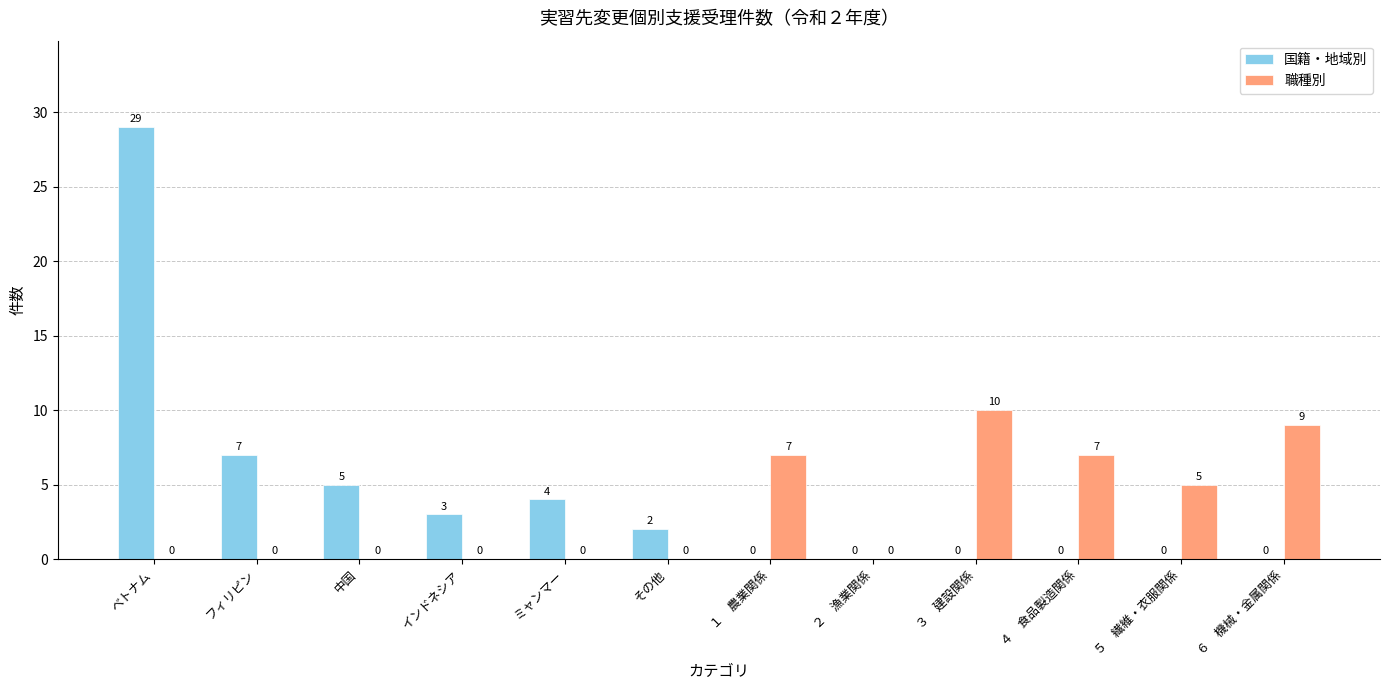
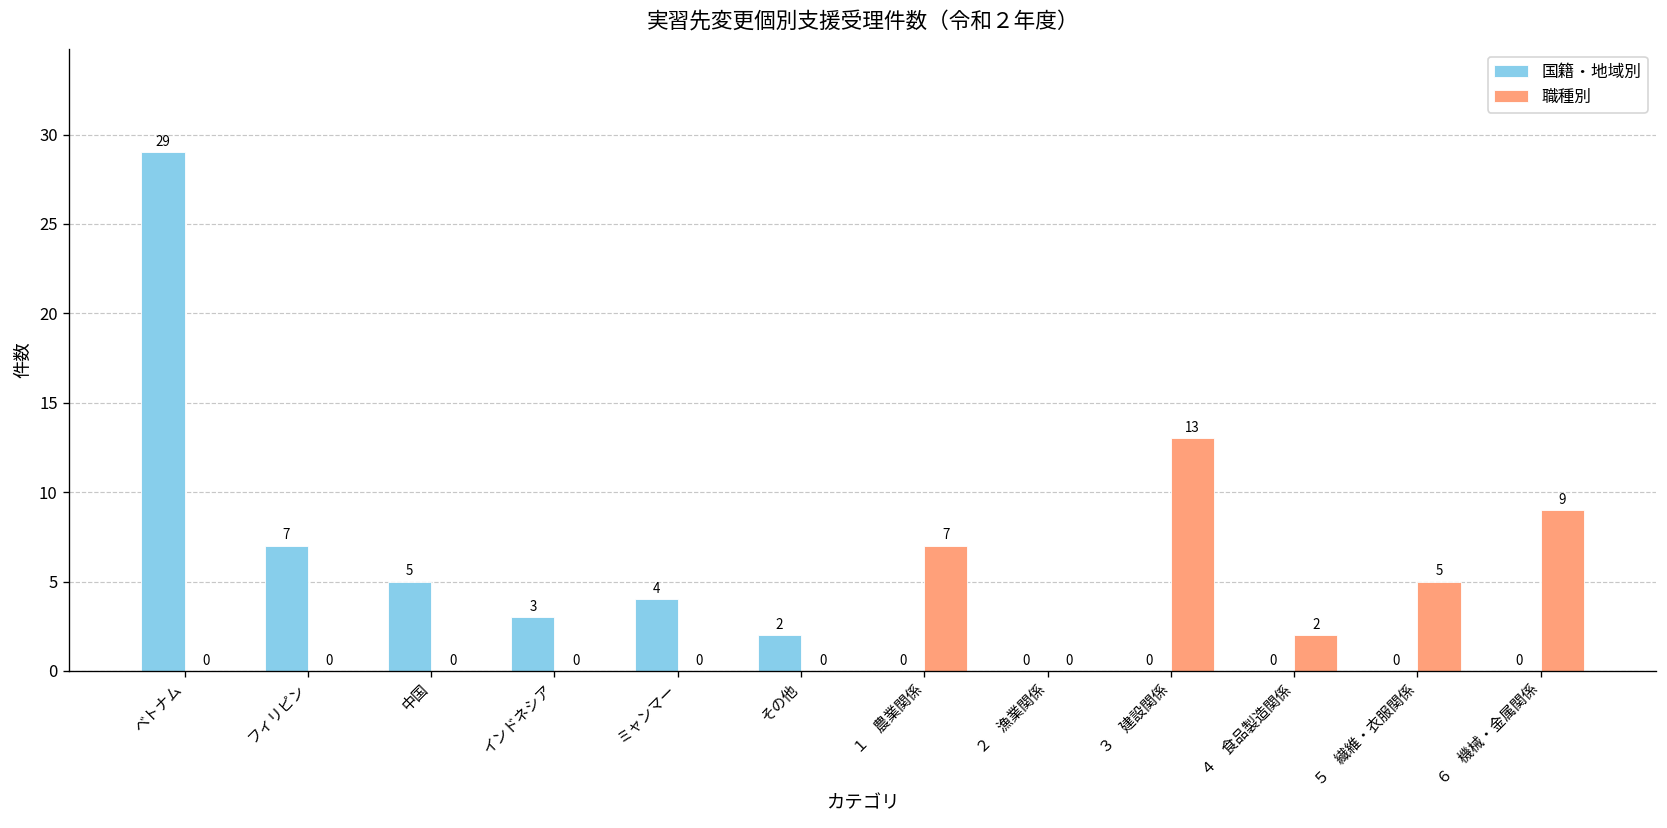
  {
    "国籍・地域別": {
      "ベトナム": 29,
      "フィリピン": 7,
      "中国": 5,
      "インドネシア": 3,
      "ミャンマー": 4,
      "その他": 2,
      "１ 農業関係": 0,
      "２ 漁業関係": 0,
      "３ 建設関係": 0,
      "４ 食品製造関係": 0,
      "５ 繊維・衣服関係": 0,
      "６ 機械・金属関係": 0
    },
    "職種別": {
      "ベトナム": 0,
      "フィリピン": 0,
      "中国": 0,
      "インドネシア": 0,
      "ミャンマー": 0,
      "その他": 0,
      "１ 農業関係": 7,
      "２ 漁業関係": 0,
-     "３ 建設関係": 10,
-     "４ 食品製造関係": 7,
+     "３ 建設関係": 13,
+     "４ 食品製造関係": 2,
      "５ 繊維・衣服関係": 5,
      "６ 機械・金属関係": 9
    }
  }
